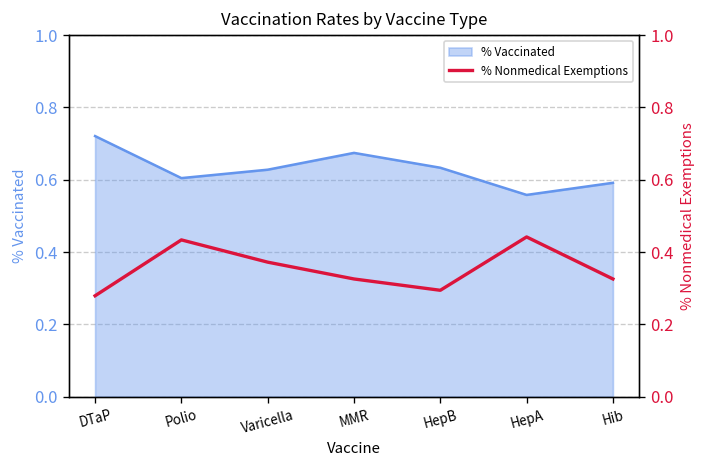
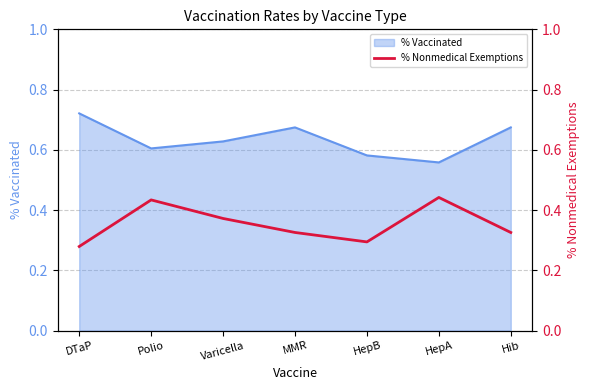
  {
    "% Vaccinated": {
      "DTaP": 0.72,
      "Polio": 0.60,
      "Varicella": 0.63,
      "MMR": 0.67,
-     "HepB": 0.63,
+     "HepB": 0.58,
      "HepA": 0.56,
-     "Hib": 0.59
+     "Hib": 0.67
    },
    "% Nonmedical Exemptions": {
      "DTaP": 0.28,
      "Polio": 0.43,
      "Varicella": 0.37,
      "MMR": 0.33,
      "HepB": 0.29,
      "HepA": 0.44,
      "Hib": 0.33
    }
  }
